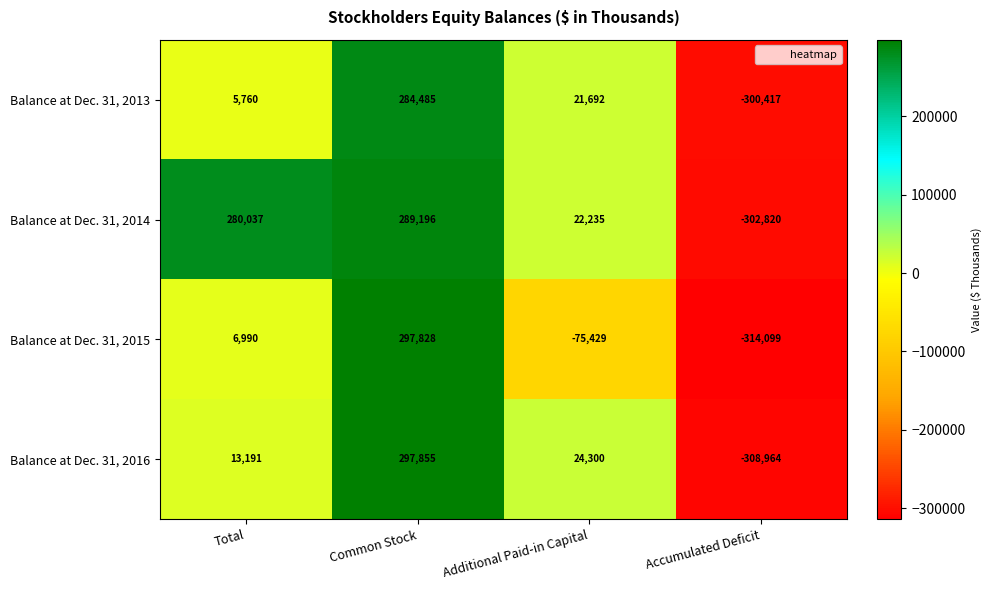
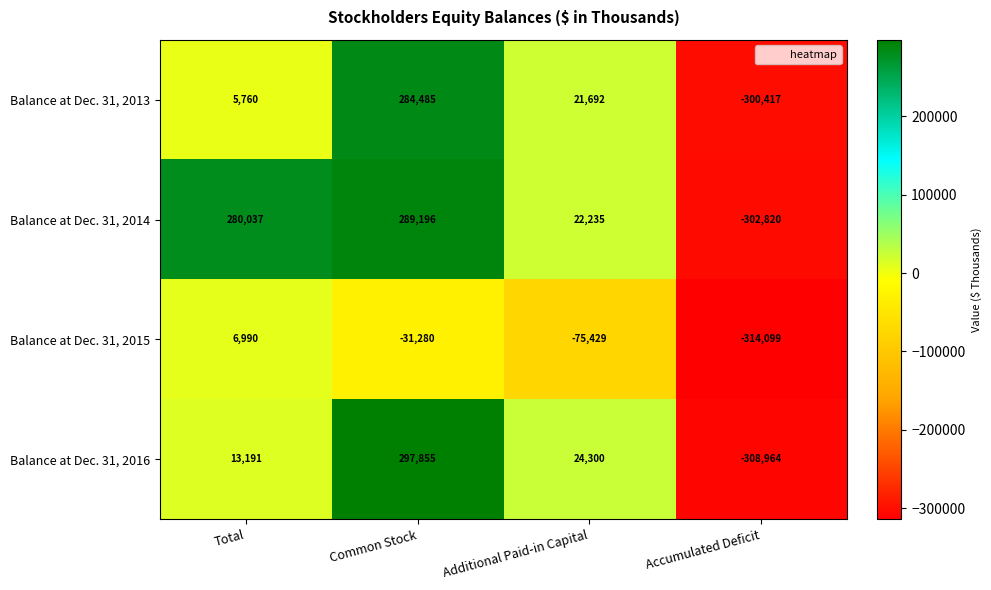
  {
    "Balance at Dec. 31, 2013": {
      "Total": "5,760",
      "Common Stock": "284,485",
      "Additional Paid-in Capital": "21,692",
      "Accumulated Deficit": "-300,417"
    },
    "Balance at Dec. 31, 2014": {
      "Total": "280,037",
      "Common Stock": "289,196",
      "Additional Paid-in Capital": "22,235",
      "Accumulated Deficit": "-302,820"
    },
    "Balance at Dec. 31, 2015": {
      "Total": "6,990",
-     "Common Stock": "297,828",
+     "Common Stock": "-31,280",
      "Additional Paid-in Capital": "-75,429",
      "Accumulated Deficit": "-314,099"
    },
    "Balance at Dec. 31, 2016": {
      "Total": "13,191",
      "Common Stock": "297,855",
      "Additional Paid-in Capital": "24,300",
      "Accumulated Deficit": "-308,964"
    }
  }
